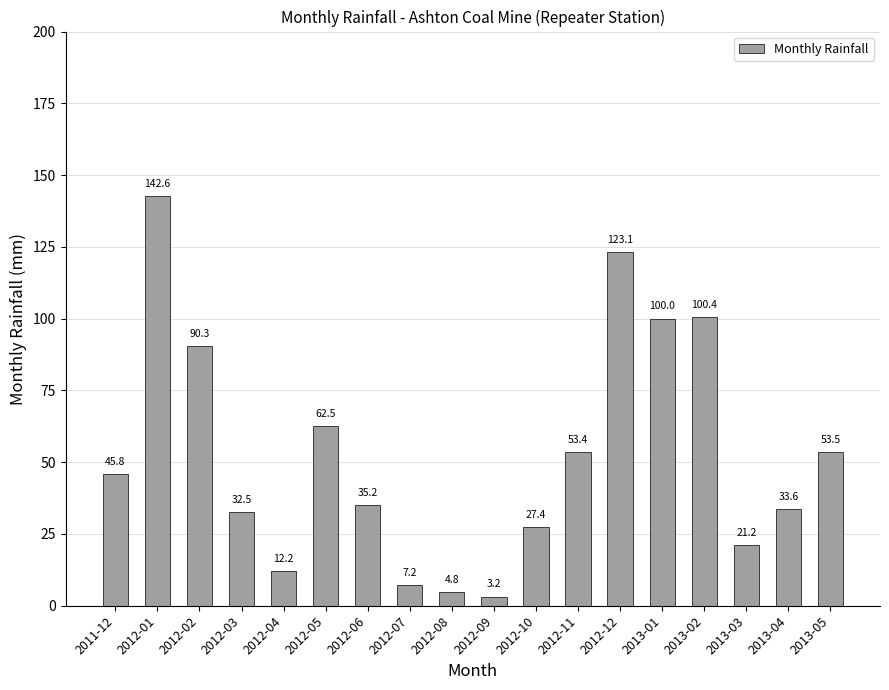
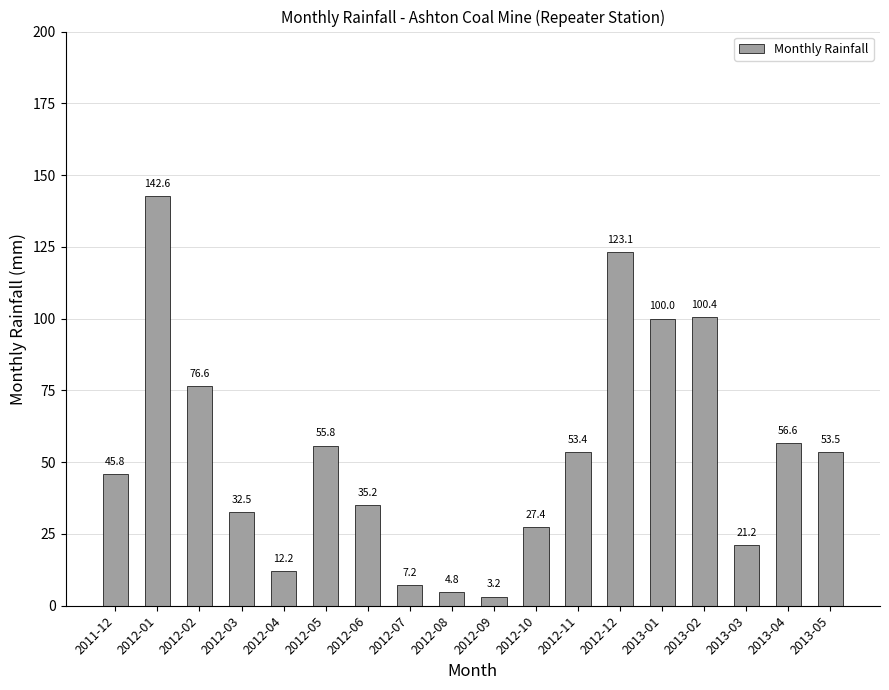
  {
    "2011-12": 45.8,
    "2012-01": 142.6,
-   "2012-02": 90.3,
+   "2012-02": 76.6,
    "2012-03": 32.5,
    "2012-04": 12.2,
-   "2012-05": 62.5,
+   "2012-05": 55.8,
    "2012-06": 35.2,
    "2012-07": 7.2,
    "2012-08": 4.8,
    "2012-09": 3.2,
    "2012-10": 27.4,
    "2012-11": 53.4,
    "2012-12": 123.1,
    "2013-01": 100.0,
    "2013-02": 100.4,
    "2013-03": 21.2,
-   "2013-04": 33.6,
+   "2013-04": 56.6,
    "2013-05": 53.5
  }
